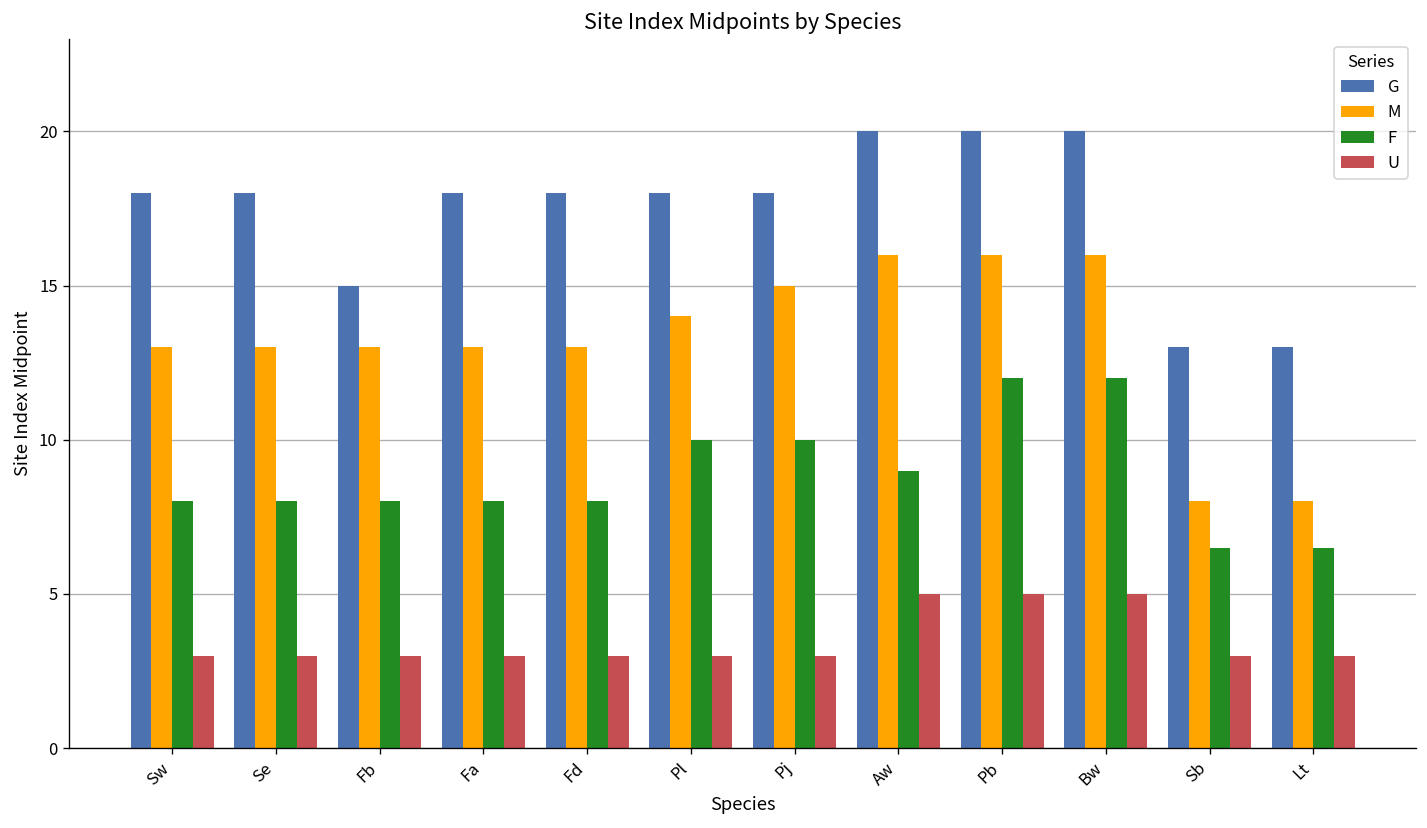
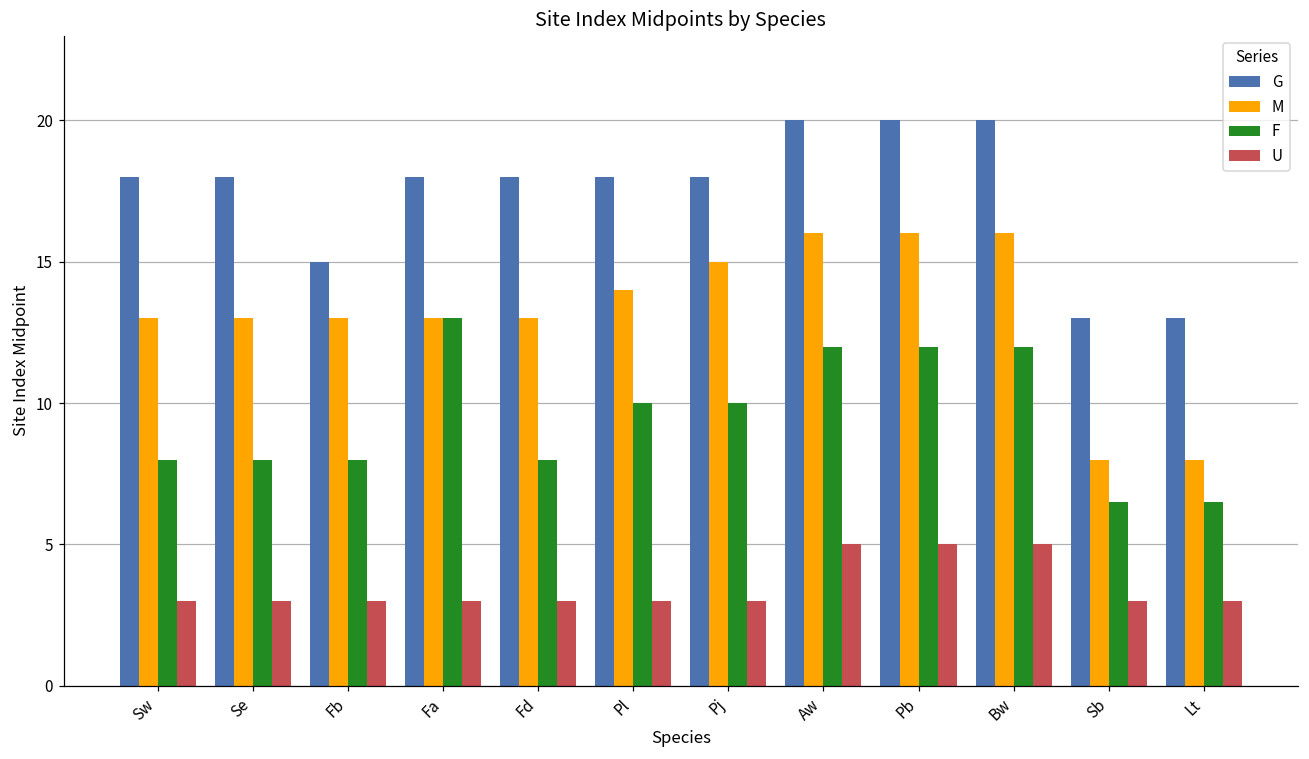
  {
    "G": {
      "Sw": 18,
      "Se": 18,
      "Fb": 15,
      "Fa": 18,
      "Fd": 18,
      "Pl": 18,
      "Pj": 18,
      "Aw": 20,
      "Pb": 20,
      "Bw": 20,
      "Sb": 13,
      "Lt": 13
    },
    "M": {
      "Sw": 13,
      "Se": 13,
      "Fb": 13,
      "Fa": 13,
      "Fd": 13,
      "Pl": 14,
      "Pj": 15,
      "Aw": 16,
      "Pb": 16,
      "Bw": 16,
      "Sb": 8,
      "Lt": 8
    },
    "F": {
      "Sw": 8,
      "Se": 8,
      "Fb": 8,
-     "Fa": 8,
+     "Fa": 13,
      "Fd": 8,
      "Pl": 10,
      "Pj": 10,
-     "Aw": 9,
+     "Aw": 12,
      "Pb": 12,
      "Bw": 12,
      "Sb": 6.5,
      "Lt": 6.5
    },
    "U": {
      "Sw": 3,
      "Se": 3,
      "Fb": 3,
      "Fa": 3,
      "Fd": 3,
      "Pl": 3,
      "Pj": 3,
      "Aw": 5,
      "Pb": 5,
      "Bw": 5,
      "Sb": 3,
      "Lt": 3
    }
  }
